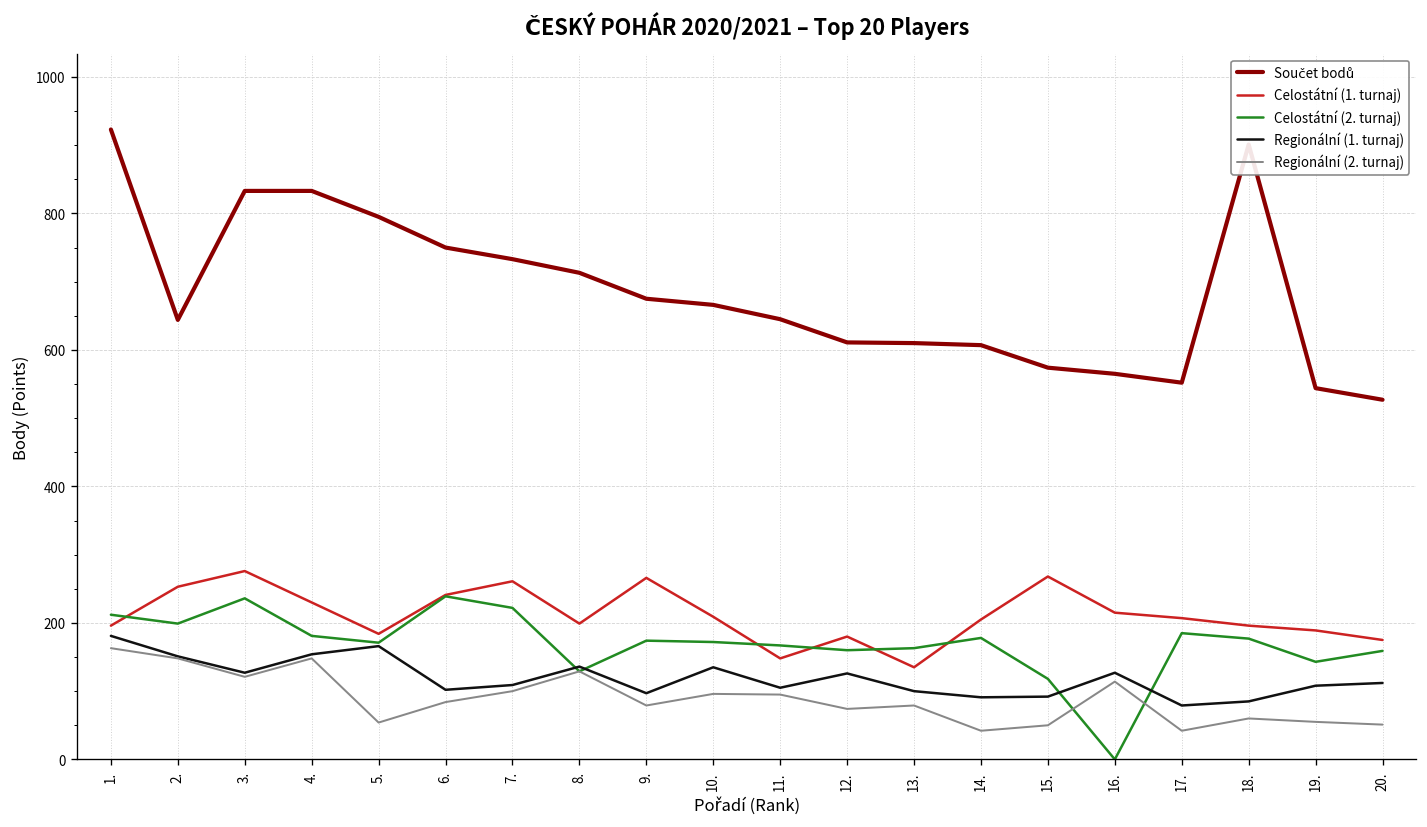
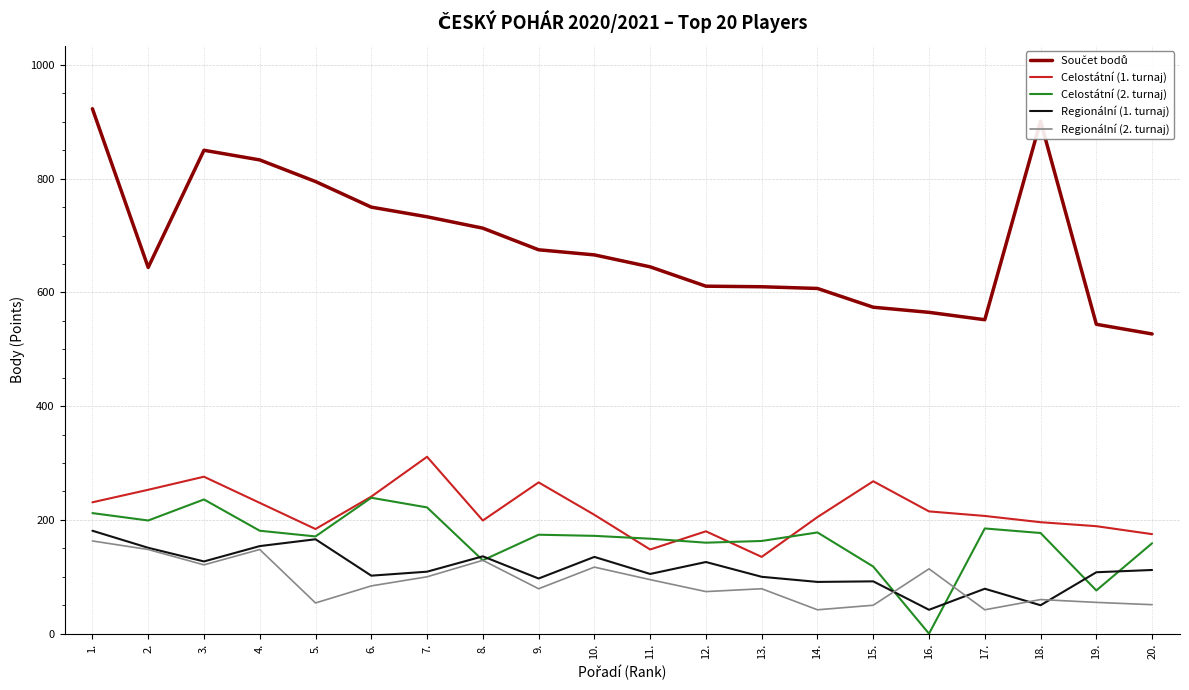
  {
    "Součet bodů": {
      "1.": 920,
      "2.": 640,
-     "3.": 830,
+     "3.": 850,
      "4.": 830,
      "5.": 800,
      "6.": 750,
      "7.": 730,
      "8.": 710,
      "9.": 680,
      "10.": 670,
      "11.": 650,
      "12.": 610,
      "13.": 610,
      "14.": 610,
      "15.": 570,
      "16.": 570,
      "17.": 550,
      "19.": 540,
      "20.": 530
    },
    "Celostátní (1. turnaj)": {
-     "1.": 200,
+     "1.": 230,
      "2.": 250,
      "3.": 280,
      "4.": 230,
      "5.": 180,
-     "7.": 260,
+     "7.": 310,
      "8.": 200,
      "9.": 270,
      "10.": 210,
      "11.": 150,
      "12.": 180,
      "13.": 140,
      "14.": 210,
      "15.": 270,
      "16.": 220,
      "17.": 210,
      "18.": 200,
      "19.": 190,
      "20.": 180
    },
    "Celostátní (2. turnaj)": {
      "1.": 210,
      "2.": 200,
      "3.": 240,
      "4.": 180,
      "5.": 170,
      "7.": 220,
      "9.": 170,
      "10.": 170,
      "11.": 170,
      "12.": 160,
      "13.": 160,
      "14.": 180,
      "15.": 120,
      "16.": 0,
      "17.": 190,
      "18.": 180,
-     "19.": 140,
+     "19.": 80,
      "20.": 160
    },
    "Regionální (1. turnaj)": {
      "1.": 180,
      "3.": 130,
      "4.": 150,
      "5.": 170,
      "6.": 100,
      "7.": 110,
      "8.": 140,
      "9.": 100,
      "10.": 140,
      "11.": 110,
      "12.": 130,
      "13.": 100,
      "14.": 90,
      "15.": 90,
-     "16.": 130,
+     "16.": 40,
      "17.": 80,
-     "18.": 90,
+     "18.": 50,
      "19.": 110,
      "20.": 110
    },
    "Regionální (2. turnaj)": {
      "1.": 160,
      "3.": 120,
      "4.": 150,
      "5.": 50,
      "6.": 80,
      "7.": 100,
      "9.": 80,
-     "10.": 100,
+     "10.": 120,
      "11.": 100,
      "12.": 70,
      "13.": 80,
      "14.": 40,
      "15.": 50,
      "16.": 110,
      "17.": 40,
      "18.": 60,
      "19.": 60,
      "20.": 50
    }
  }
